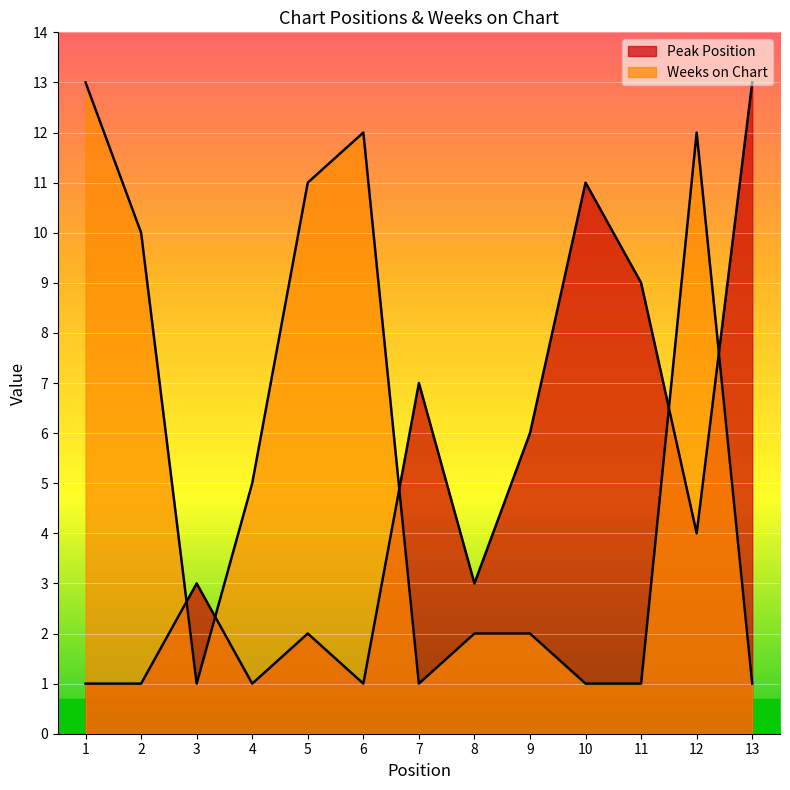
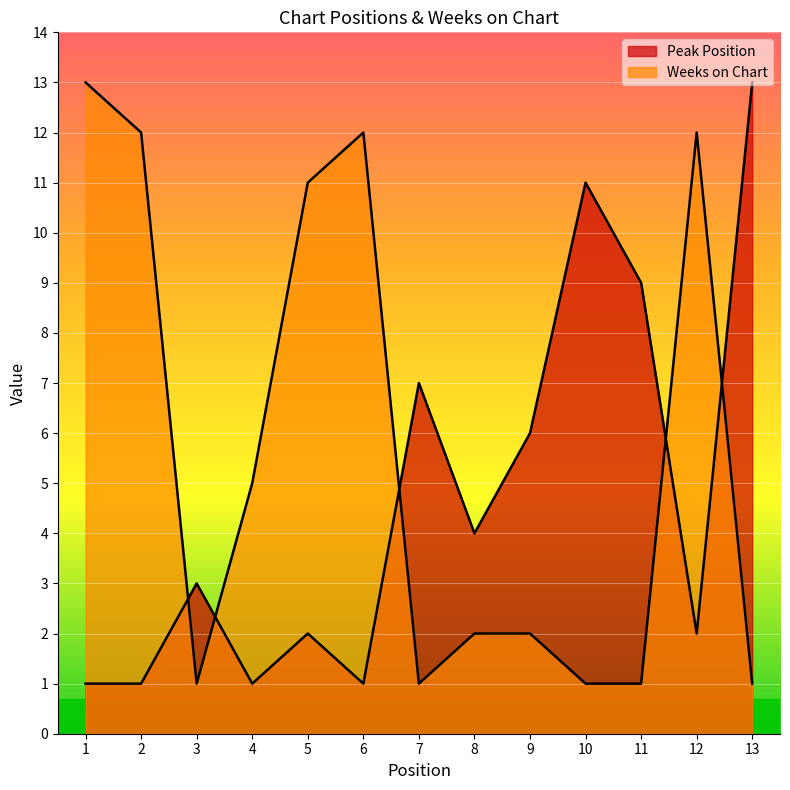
  {
    "Peak Position": {
      "1": 1,
      "2": 1,
      "3": 3,
      "4": 1,
      "5": 2,
      "6": 1,
      "7": 7,
-     "8": 3,
+     "8": 4,
      "9": 6,
      "10": 11,
      "11": 9,
-     "12": 4
+     "12": 2
    },
    "Weeks on Chart": {
      "1": 13,
-     "2": 10,
+     "2": 12,
      "3": 1,
      "4": 5,
      "5": 11,
      "6": 12,
      "7": 1,
      "8": 2,
      "9": 2,
      "10": 1,
      "11": 1,
      "12": 12,
      "13": 1
    }
  }
